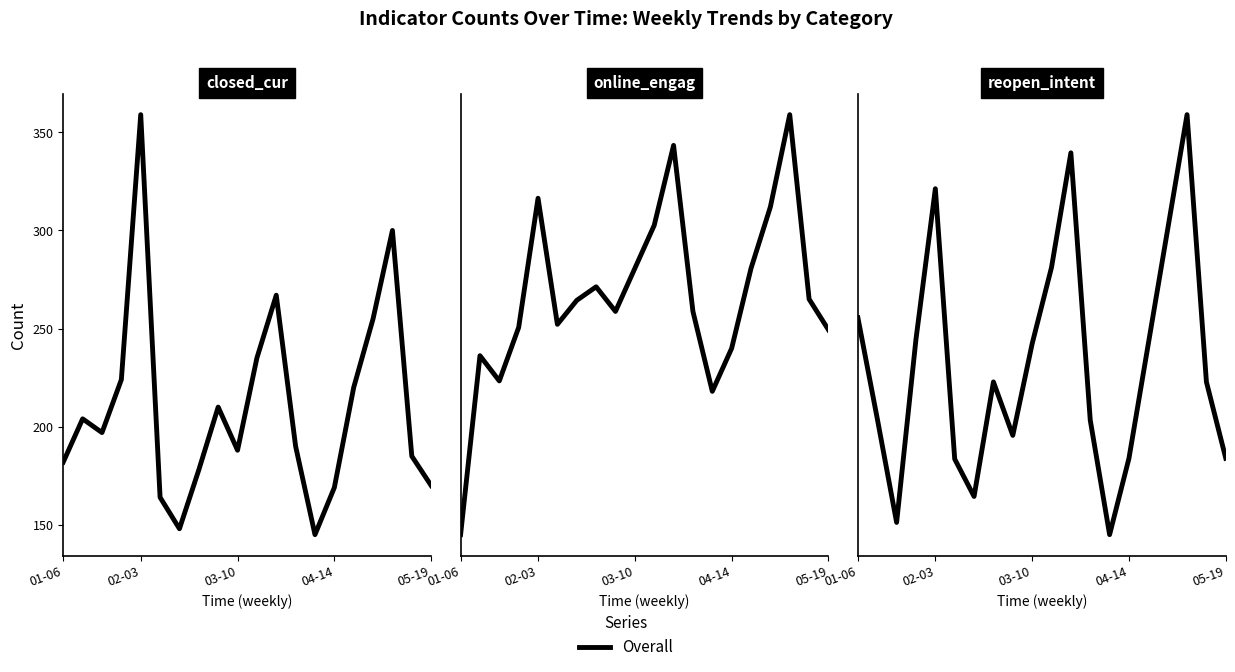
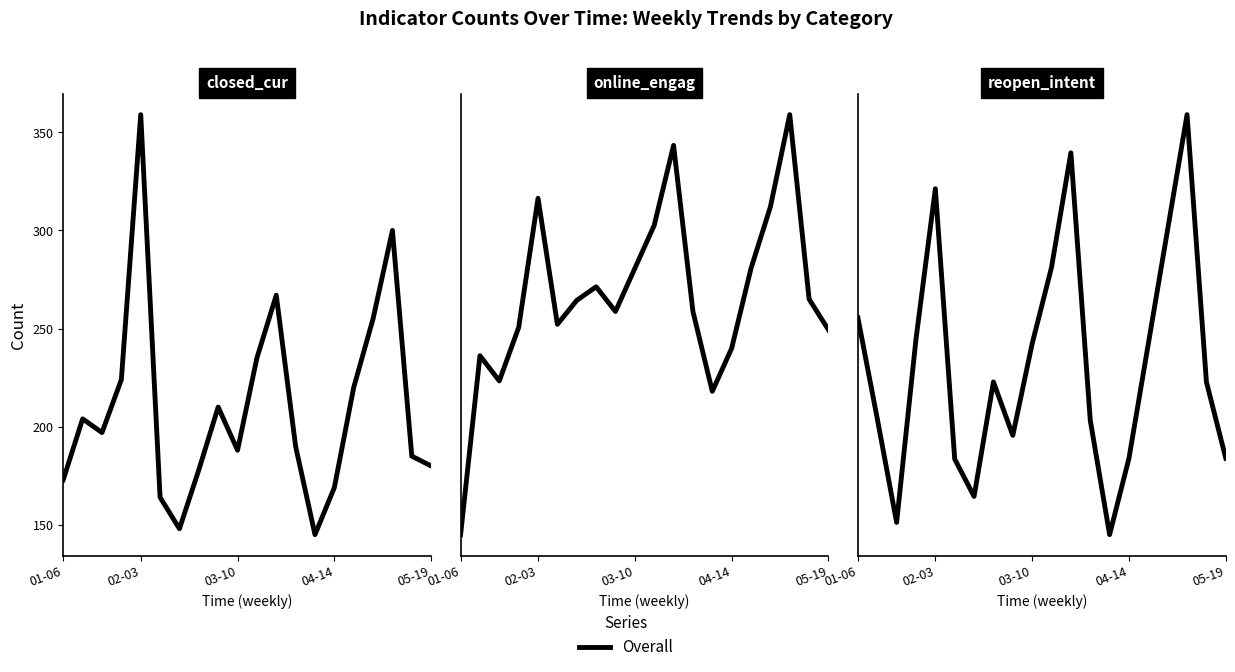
  {
    "closed_cur": {
-     "01-06": 182,
+     "01-06": 173,
      "02-03": 359,
      "03-10": 188,
      "04-14": 169,
-     "05-19": 170
+     "05-19": 180
    }
  }
